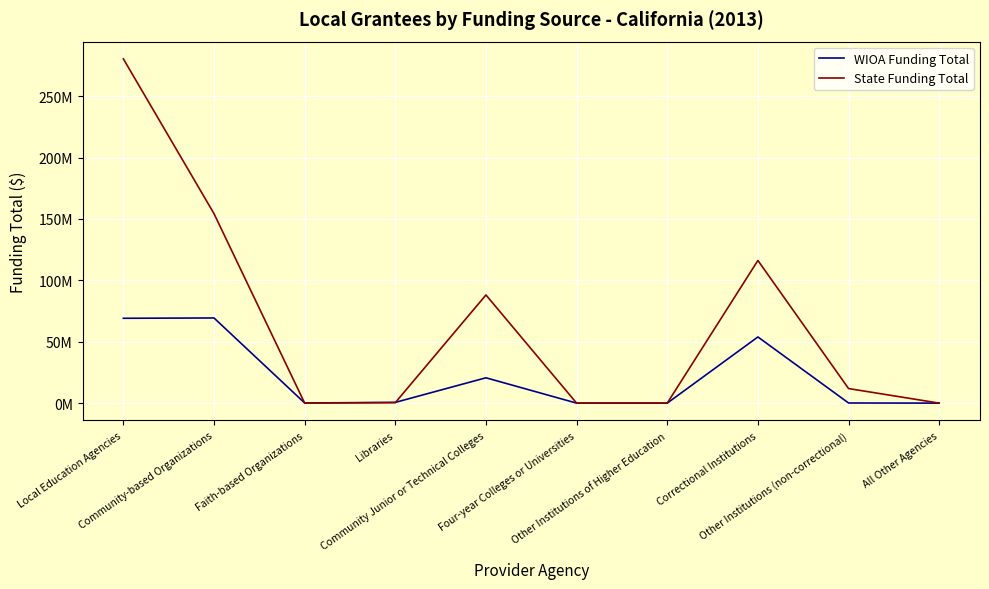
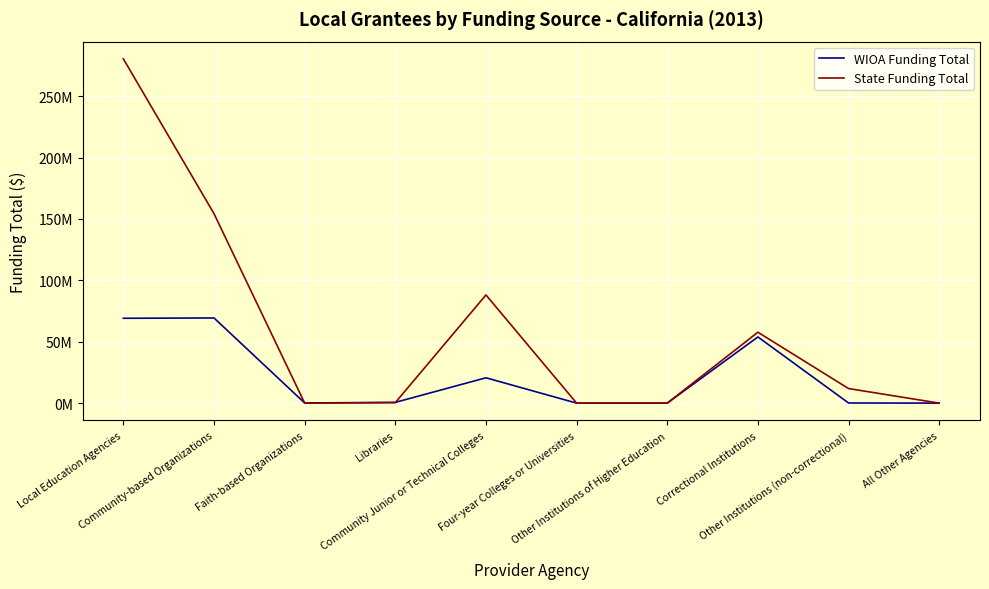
  {
    "WIOA Funding Total": {
      "Local Education Agencies": 69000000,
      "Community-based Organizations": 69000000,
      "Community Junior or Technical Colleges": 21000000,
      "Correctional Institutions": 54000000,
      "Other Institutions (non-correctional)": 0
    },
    "State Funding Total": {
      "Local Education Agencies": 280000000,
      "Community-based Organizations": 154000000,
      "Community Junior or Technical Colleges": 88000000,
-     "Correctional Institutions": 116000000,
+     "Correctional Institutions": 58000000,
      "Other Institutions (non-correctional)": 12000000
    }
  }
